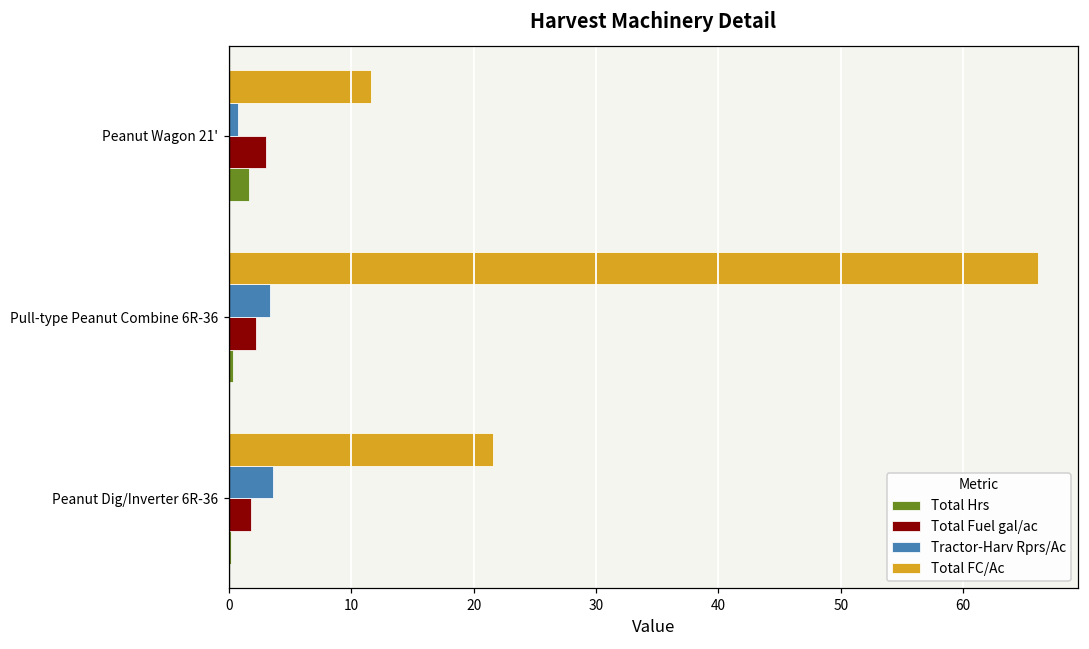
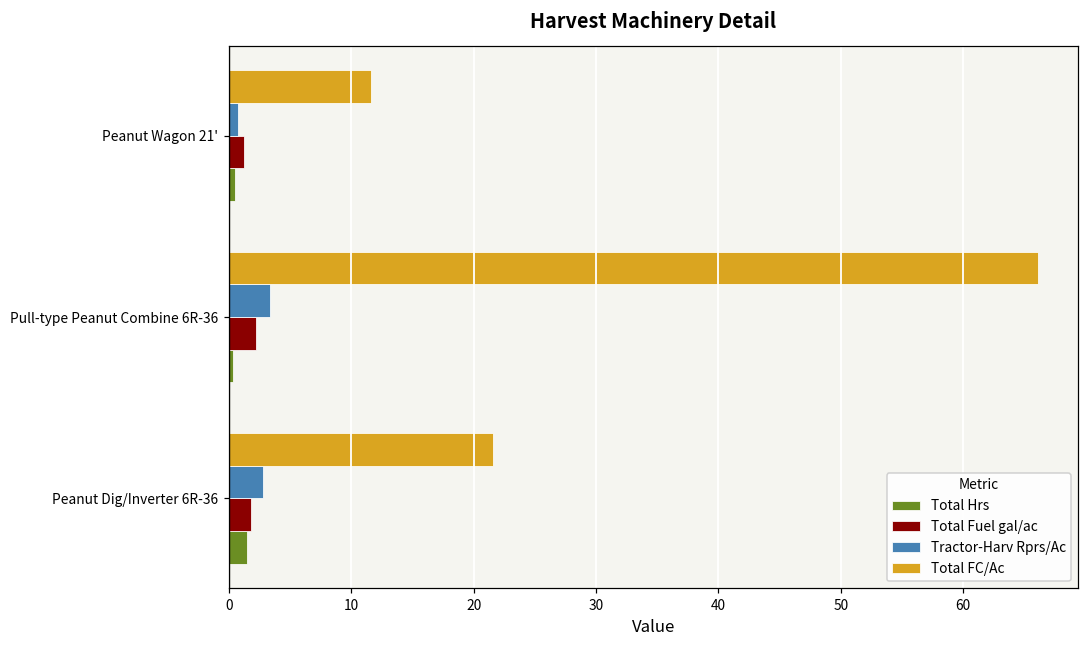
  {
    "Total Hrs": {
-     "Peanut Wagon 21'": 1.6,
+     "Peanut Wagon 21'": 0.5,
      "Pull-type Peanut Combine 6R-36": 0.3,
-     "Peanut Dig/Inverter 6R-36": 0.2
+     "Peanut Dig/Inverter 6R-36": 1.5
    },
    "Total Fuel gal/ac": {
-     "Peanut Wagon 21'": 3.1,
+     "Peanut Wagon 21'": 1.2,
      "Pull-type Peanut Combine 6R-36": 2.2,
      "Peanut Dig/Inverter 6R-36": 1.8
    },
    "Tractor-Harv Rprs/Ac": {
      "Peanut Wagon 21'": 0.7,
      "Pull-type Peanut Combine 6R-36": 3.4,
-     "Peanut Dig/Inverter 6R-36": 3.6
+     "Peanut Dig/Inverter 6R-36": 2.8
    },
    "Total FC/Ac": {
      "Peanut Wagon 21'": 11.6,
      "Pull-type Peanut Combine 6R-36": 66.1,
      "Peanut Dig/Inverter 6R-36": 21.6
    }
  }
